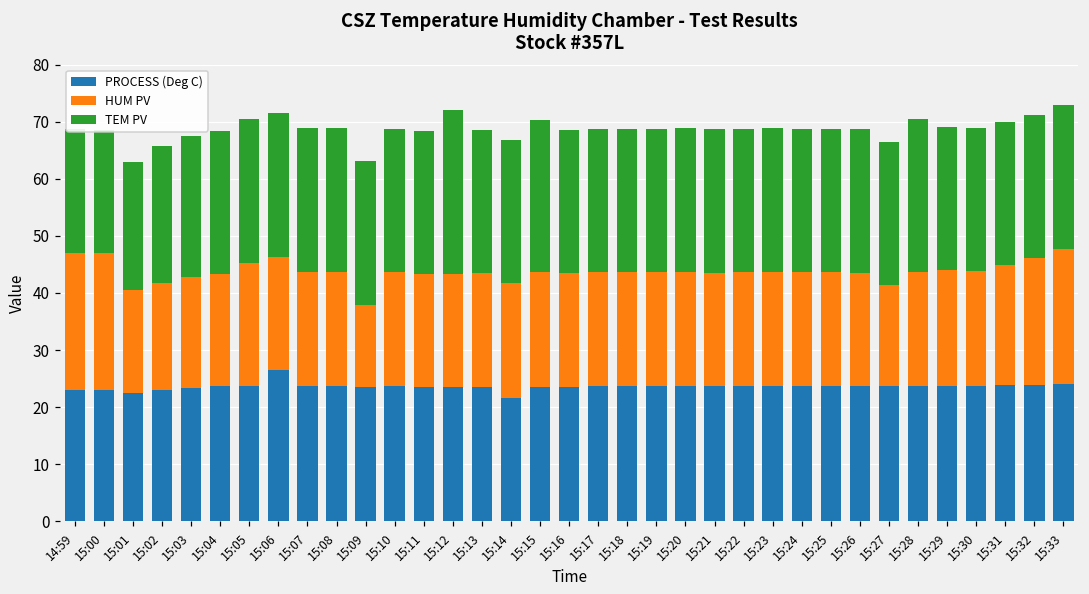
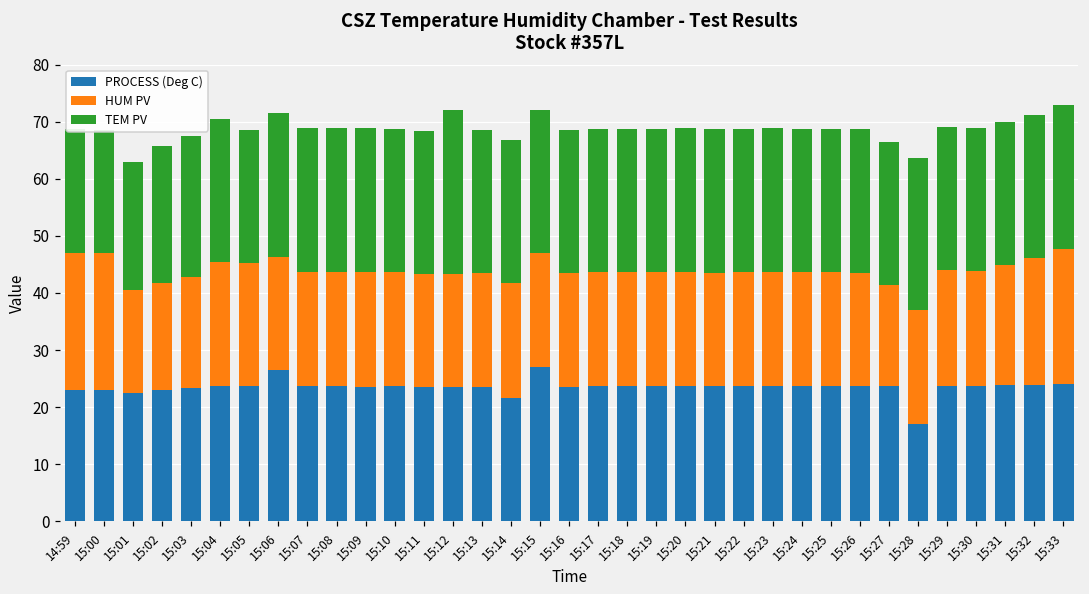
  {
    "PROCESS (Deg C)": {
      "14:59": 23,
      "15:00": 23,
      "15:01": 22,
      "15:02": 23,
      "15:03": 23,
      "15:04": 24,
      "15:05": 24,
      "15:06": 26,
      "15:07": 24,
      "15:08": 24,
      "15:09": 24,
      "15:10": 24,
      "15:11": 24,
      "15:12": 24,
      "15:13": 24,
      "15:14": 22,
-     "15:15": 24,
+     "15:15": 27,
      "15:16": 24,
      "15:17": 24,
      "15:18": 24,
      "15:19": 24,
      "15:20": 24,
      "15:21": 24,
      "15:22": 24,
      "15:23": 24,
      "15:24": 24,
      "15:25": 24,
      "15:26": 24,
      "15:27": 24,
-     "15:28": 24,
+     "15:28": 17,
      "15:29": 24,
      "15:30": 24,
      "15:31": 24,
      "15:32": 24,
      "15:33": 24
    },
    "HUM PV": {
      "14:59": 24,
      "15:00": 24,
      "15:01": 18,
      "15:02": 19,
      "15:03": 19,
-     "15:04": 20,
+     "15:04": 22,
      "15:05": 22,
      "15:06": 20,
      "15:07": 20,
      "15:08": 20,
-     "15:09": 14,
+     "15:09": 20,
      "15:10": 20,
      "15:11": 20,
      "15:12": 20,
      "15:13": 20,
      "15:14": 20,
      "15:15": 20,
      "15:16": 20,
      "15:17": 20,
      "15:18": 20,
      "15:19": 20,
      "15:20": 20,
      "15:21": 20,
      "15:22": 20,
      "15:23": 20,
      "15:24": 20,
      "15:25": 20,
      "15:26": 20,
      "15:27": 18,
      "15:28": 20,
      "15:29": 20,
      "15:30": 20,
      "15:31": 21,
      "15:32": 22,
      "15:33": 24
    },
    "TEM PV": {
      "14:59": 22,
      "15:00": 22,
      "15:01": 22,
      "15:02": 24,
      "15:03": 25,
      "15:04": 25,
-     "15:05": 25,
+     "15:05": 23,
      "15:06": 25,
      "15:07": 25,
      "15:08": 25,
      "15:09": 25,
      "15:10": 25,
      "15:11": 25,
      "15:12": 29,
      "15:13": 25,
      "15:14": 25,
-     "15:15": 27,
+     "15:15": 25,
      "15:16": 25,
      "15:17": 25,
      "15:18": 25,
      "15:19": 25,
      "15:20": 25,
      "15:21": 25,
      "15:22": 25,
      "15:23": 25,
      "15:24": 25,
      "15:25": 25,
      "15:26": 25,
      "15:27": 25,
      "15:28": 27,
      "15:29": 25,
      "15:30": 25,
      "15:31": 25,
      "15:32": 25,
      "15:33": 25
    }
  }
